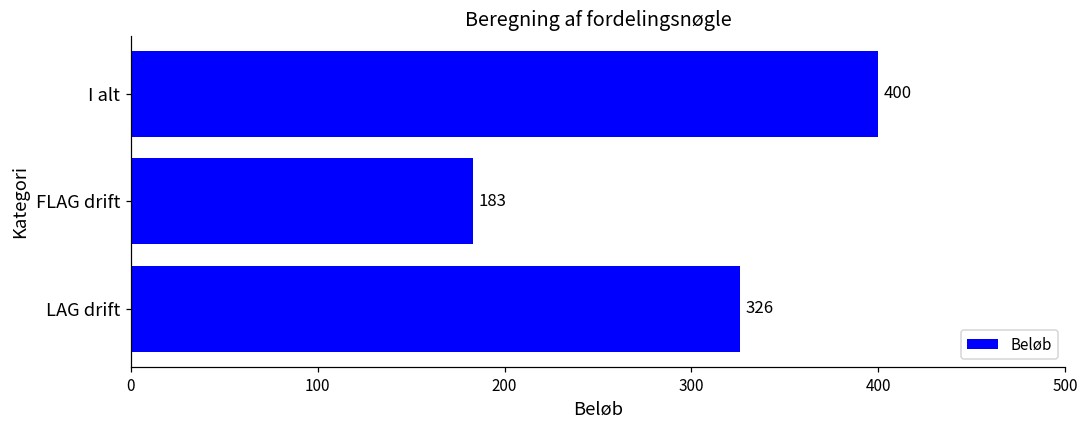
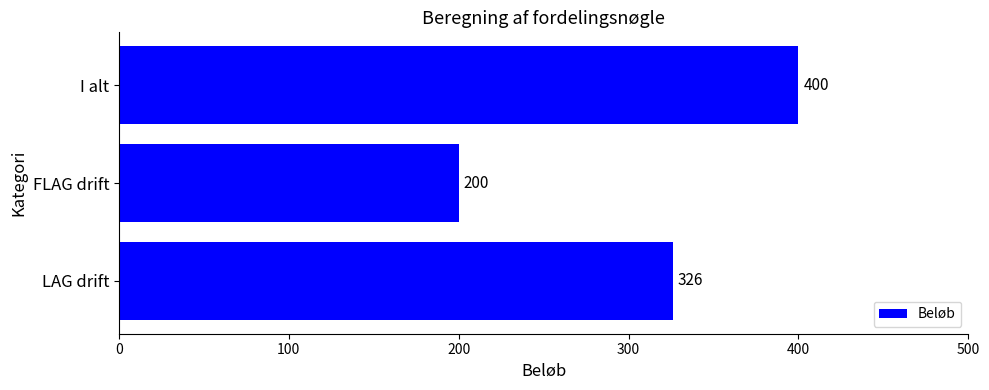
  {
    "I alt": 400,
-   "FLAG drift": 183,
+   "FLAG drift": 200,
    "LAG drift": 326
  }
